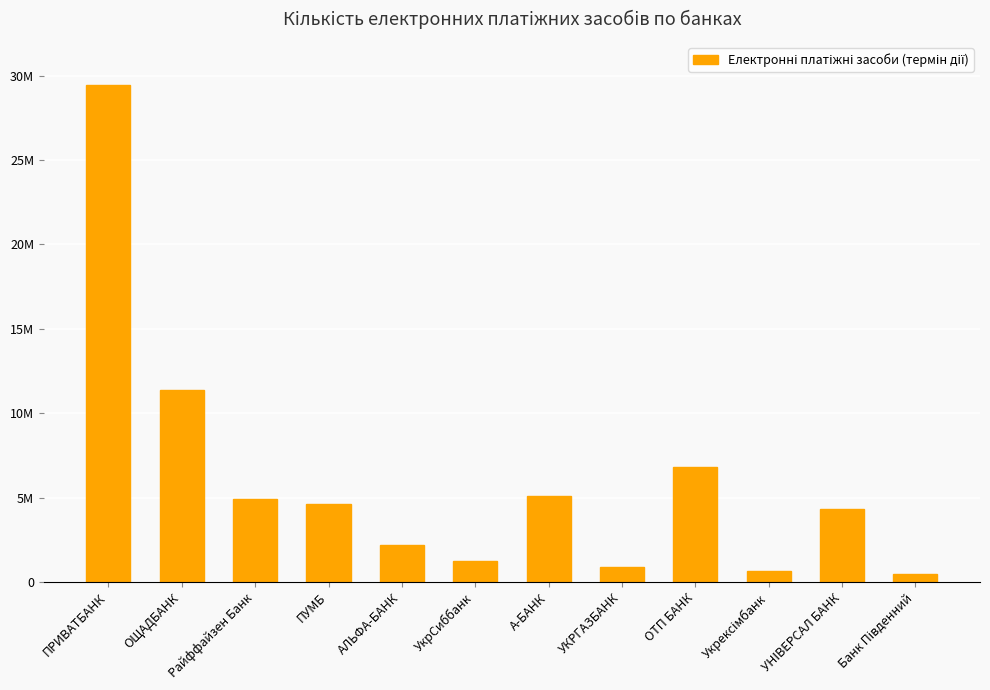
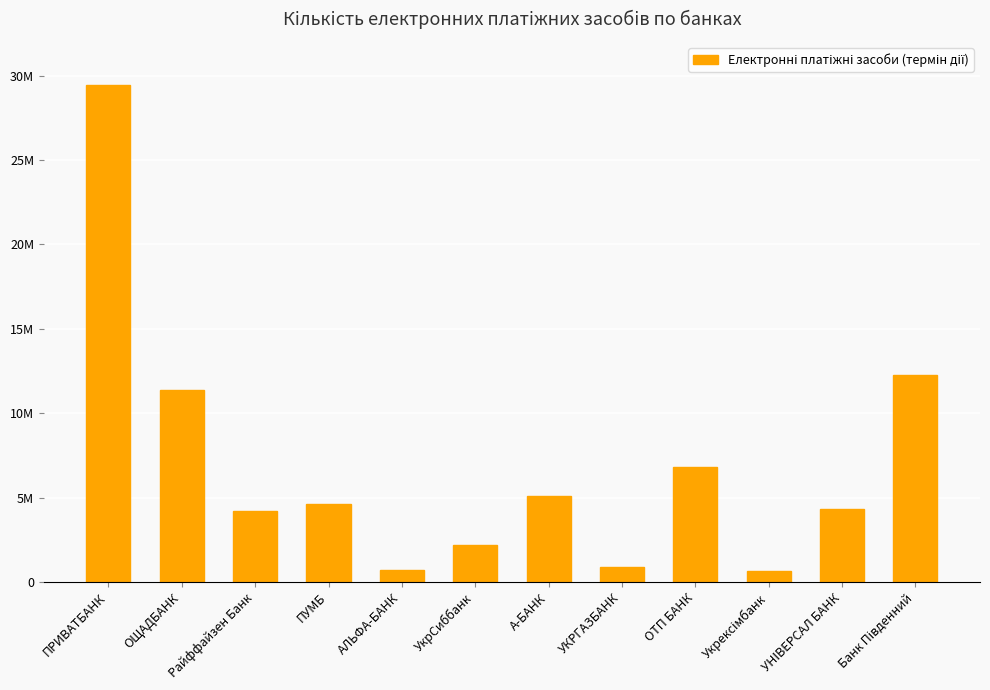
  {
    "ПРИВАТБАНК": 29400000,
    "ОЩАДБАНК": 11300000,
-   "Райффайзен Банк": 4900000,
+   "Райффайзен Банк": 4200000,
    "ПУМБ": 4600000,
-   "АЛЬФА-БАНК": 2200000,
-   "УкрСиббанк": 1200000,
+   "АЛЬФА-БАНК": 700000,
+   "УкрСиббанк": 2200000,
    "А-БАНК": 5100000,
    "УКРГАЗБАНК": 900000,
    "ОТП БАНК": 6800000,
    "Укрексімбанк": 600000,
    "УНІВЕРСАЛ БАНК": 4300000,
-   "Банк Південний": 500000
+   "Банк Південний": 12300000
  }
